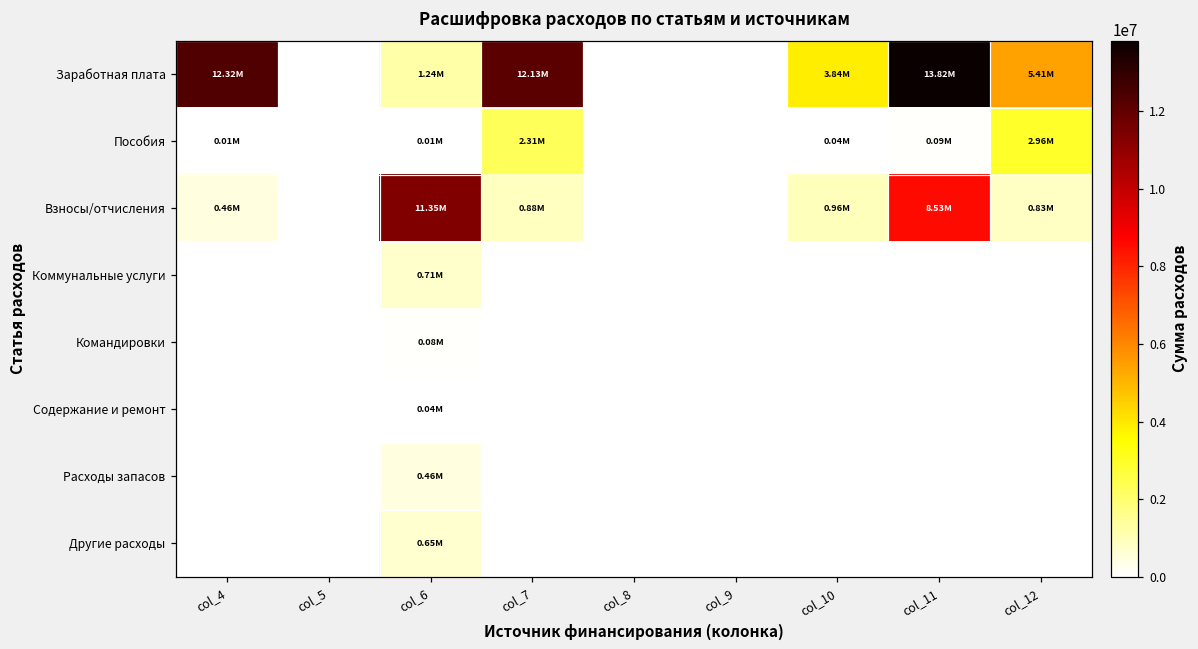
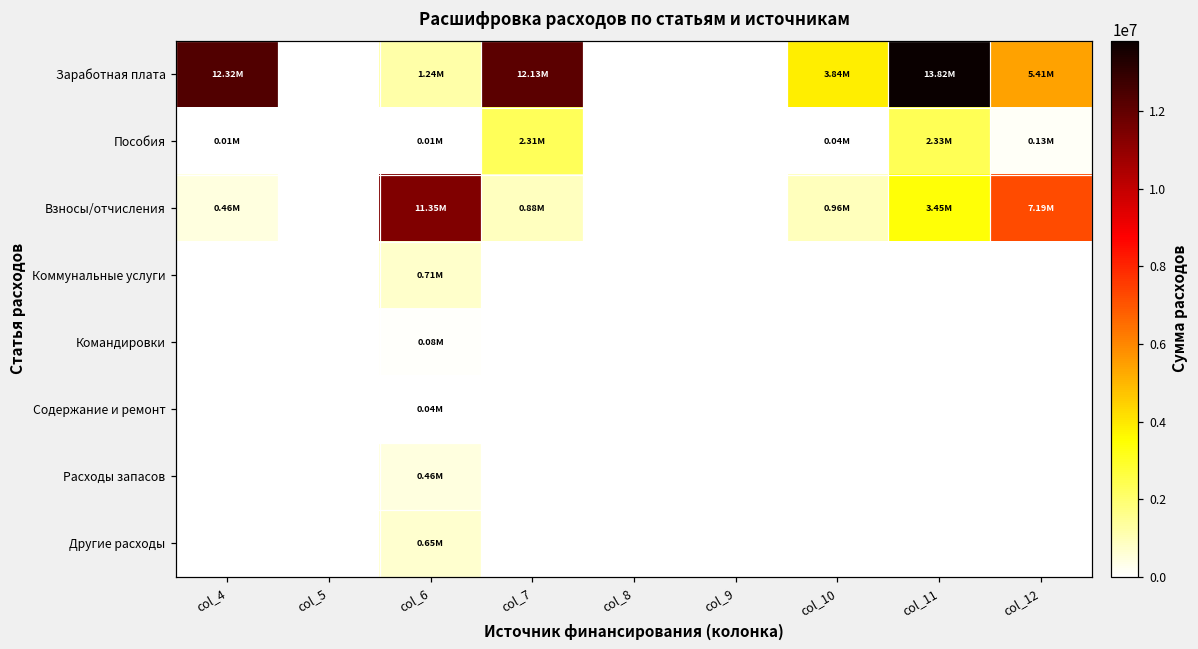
  {
    "Заработная плата": {
      "col_4": "12.32M",
      "col_6": "1.24M",
      "col_7": "12.13M",
      "col_10": "3.84M",
      "col_11": "13.82M",
      "col_12": "5.41M"
    },
    "Пособия": {
      "col_4": "0.01M",
      "col_6": "0.01M",
      "col_7": "2.31M",
      "col_10": "0.04M",
-     "col_11": "0.09M",
-     "col_12": "2.96M"
+     "col_11": "2.33M",
+     "col_12": "0.13M"
    },
    "Взносы/отчисления": {
      "col_4": "0.46M",
      "col_6": "11.35M",
      "col_7": "0.88M",
      "col_10": "0.96M",
-     "col_11": "8.53M",
-     "col_12": "0.83M"
+     "col_11": "3.45M",
+     "col_12": "7.19M"
    },
    "Коммунальные услуги": {
      "col_6": "0.71M"
    },
    "Командировки": {
      "col_6": "0.08M"
    },
    "Содержание и ремонт": {
      "col_6": "0.04M"
    },
    "Расходы запасов": {
      "col_6": "0.46M"
    },
    "Другие расходы": {
      "col_6": "0.65M"
    }
  }
